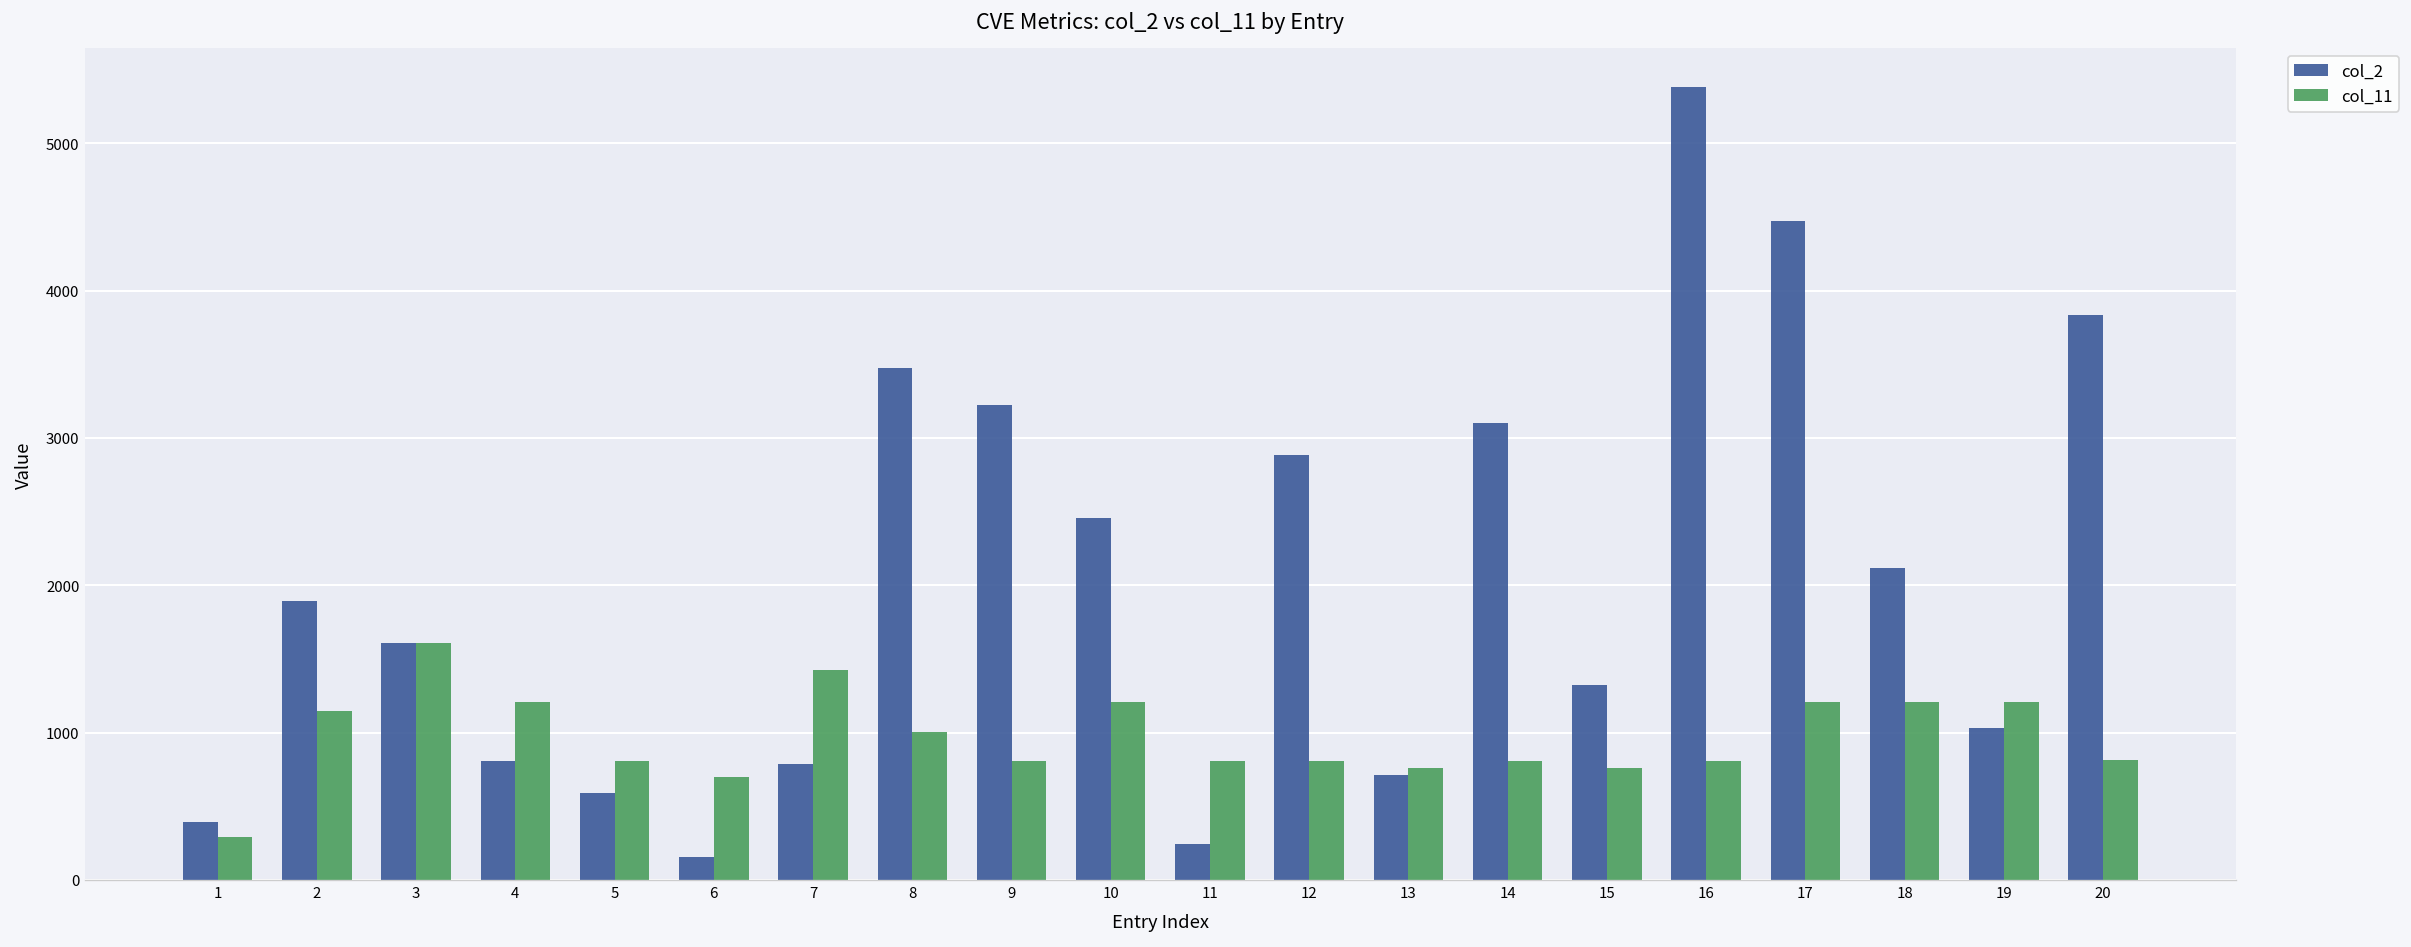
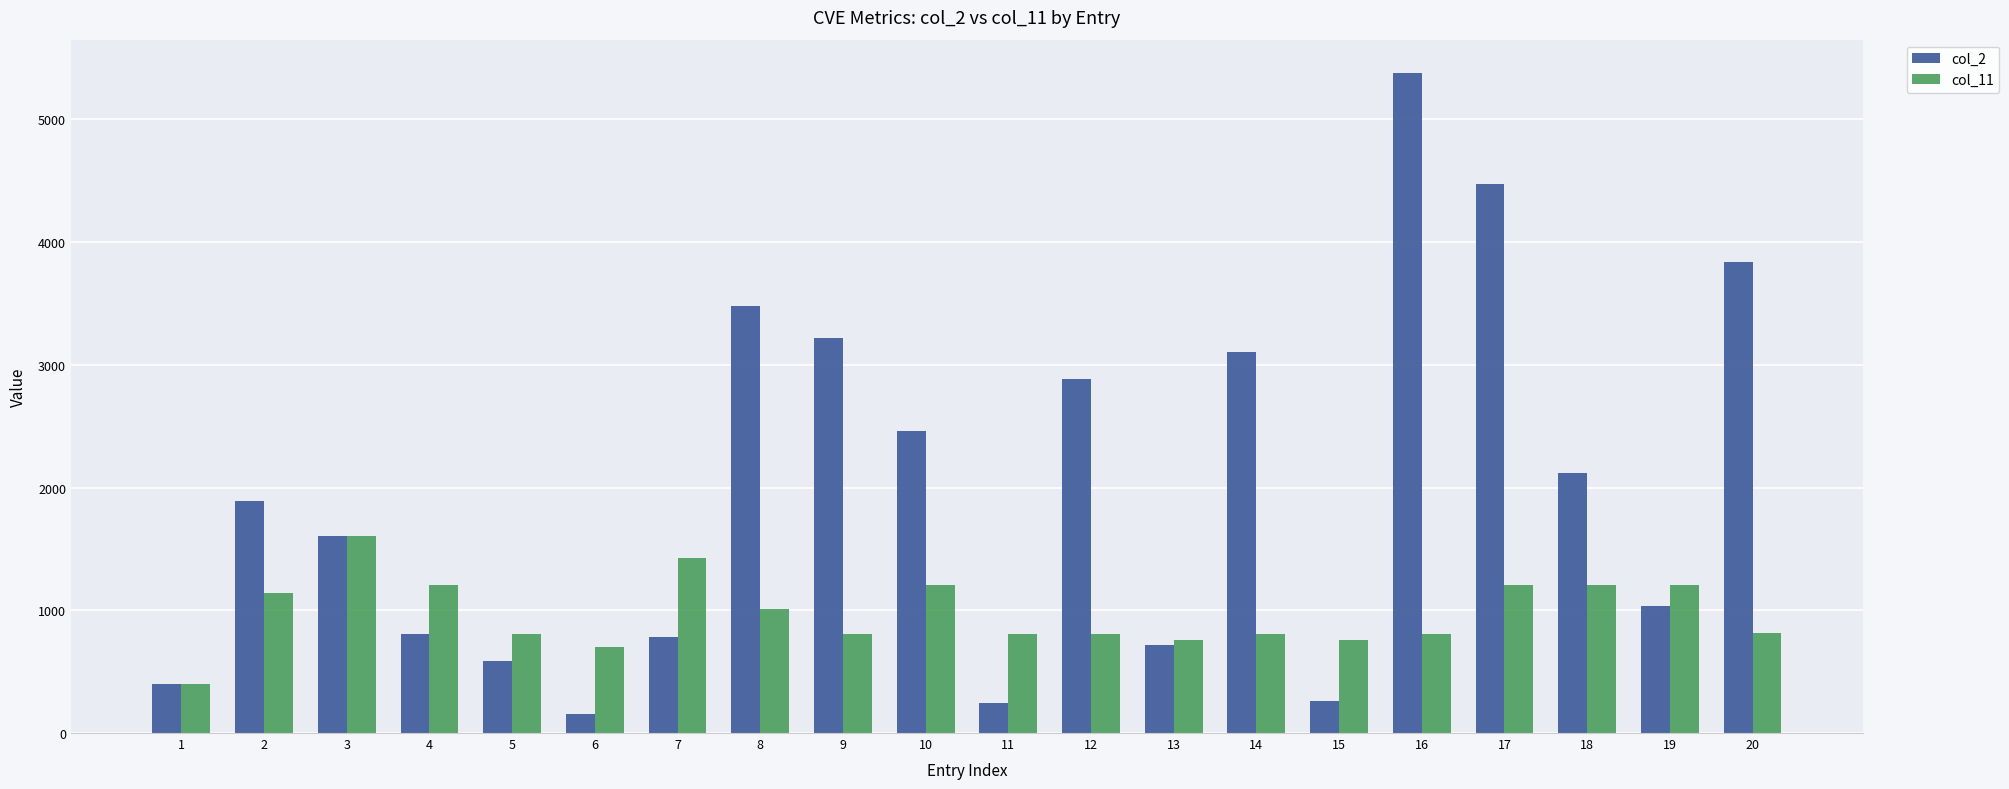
  {
    "col_2": {
      "1": 400,
      "2": 1890,
      "3": 1610,
      "4": 810,
      "5": 590,
      "6": 160,
      "7": 790,
      "8": 3480,
      "9": 3220,
      "10": 2460,
      "11": 250,
      "12": 2890,
      "13": 710,
      "14": 3100,
-     "15": 1320,
+     "15": 260,
      "16": 5380,
      "17": 4470,
      "18": 2120,
      "19": 1030,
      "20": 3840
    },
    "col_11": {
-     "1": 290,
+     "1": 400,
      "2": 1140,
      "3": 1610,
      "4": 1210,
      "5": 810,
      "6": 700,
      "7": 1430,
      "8": 1010,
      "9": 810,
      "10": 1210,
      "11": 810,
      "12": 810,
      "13": 760,
      "14": 810,
      "15": 760,
      "16": 810,
      "17": 1210,
      "18": 1210,
      "19": 1210,
      "20": 810
    }
  }
